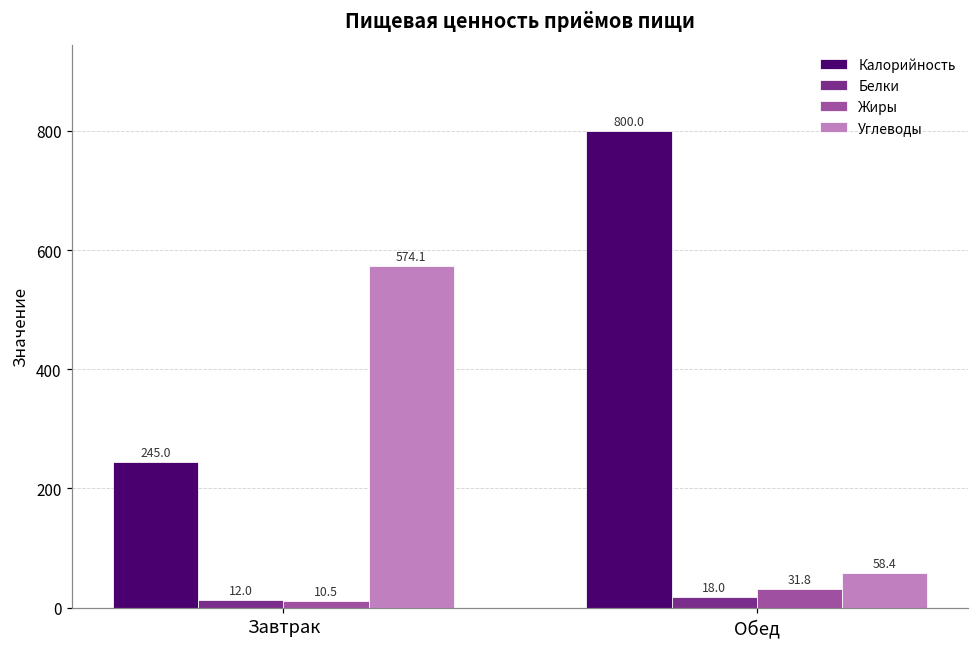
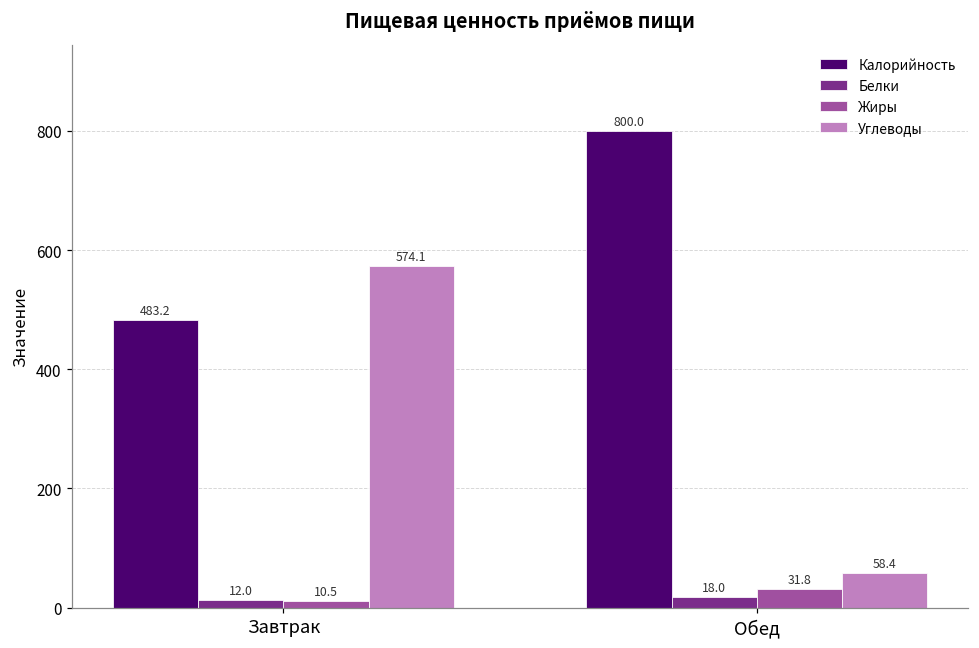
  {
    "Калорийность": {
-     "Завтрак": 245.0,
+     "Завтрак": 483.2,
      "Обед": 800.0
    },
    "Углеводы": {
      "Завтрак": 574.1,
      "Обед": 58.4
    }
  }
